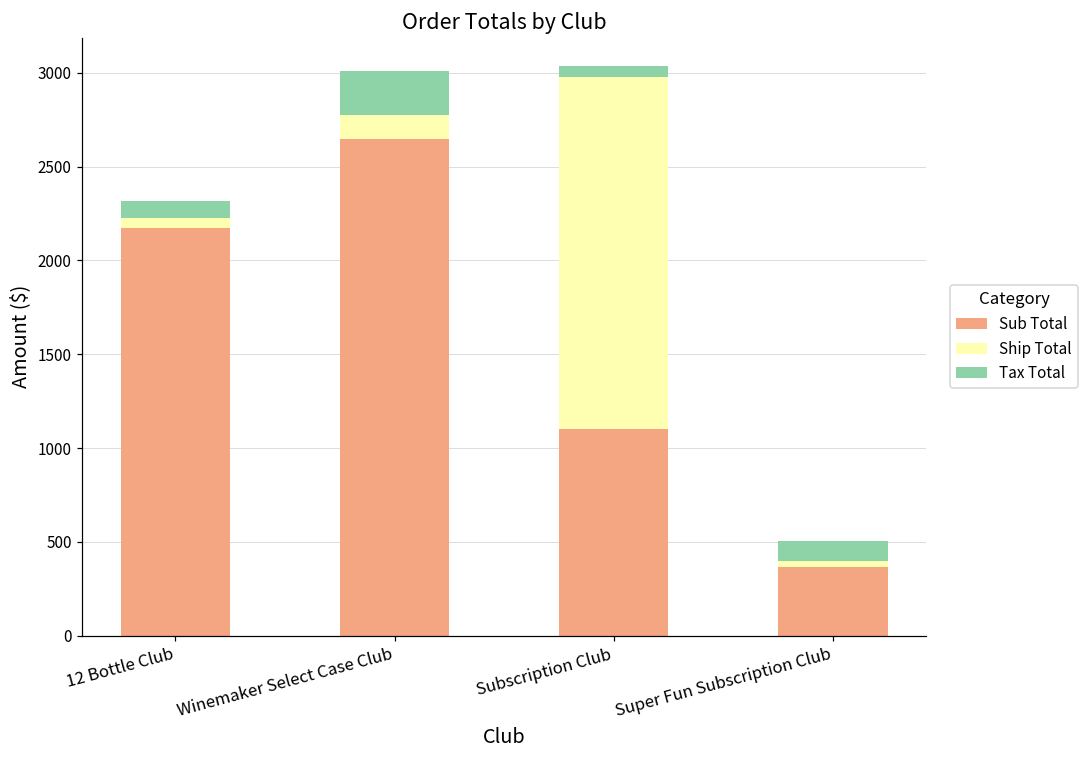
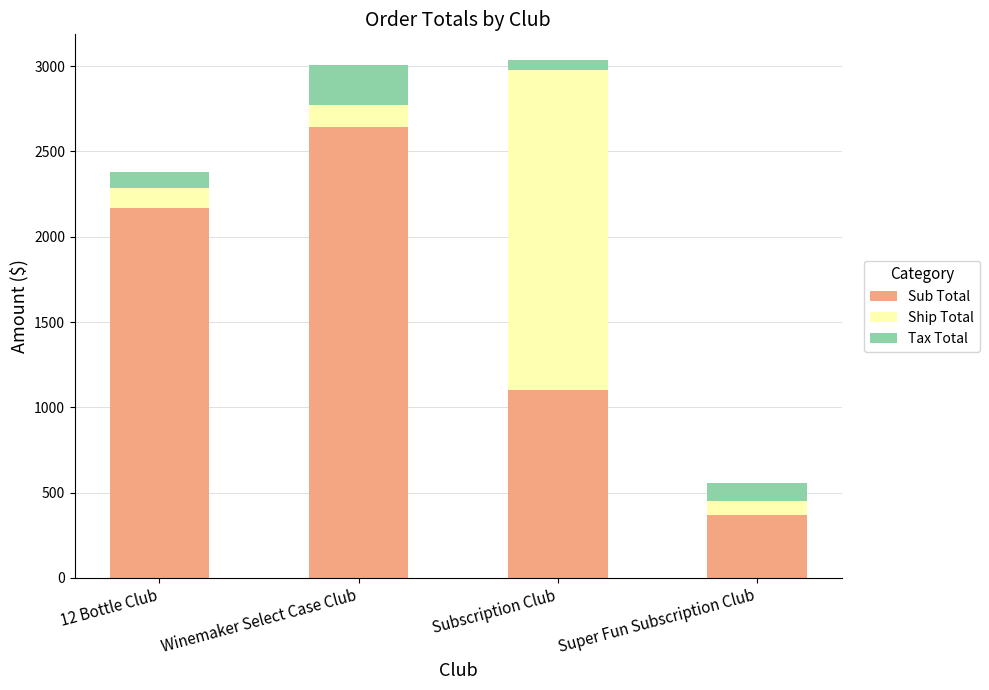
  {
    "Sub Total": {
      "12 Bottle Club": 2170,
      "Winemaker Select Case Club": 2650,
      "Subscription Club": 1100,
      "Super Fun Subscription Club": 370
    },
    "Ship Total": {
-     "12 Bottle Club": 60,
+     "12 Bottle Club": 120,
      "Winemaker Select Case Club": 130,
      "Subscription Club": 1880,
-     "Super Fun Subscription Club": 30
+     "Super Fun Subscription Club": 80
    },
    "Tax Total": {
      "12 Bottle Club": 90,
      "Winemaker Select Case Club": 230,
      "Subscription Club": 60,
      "Super Fun Subscription Club": 100
    }
  }
